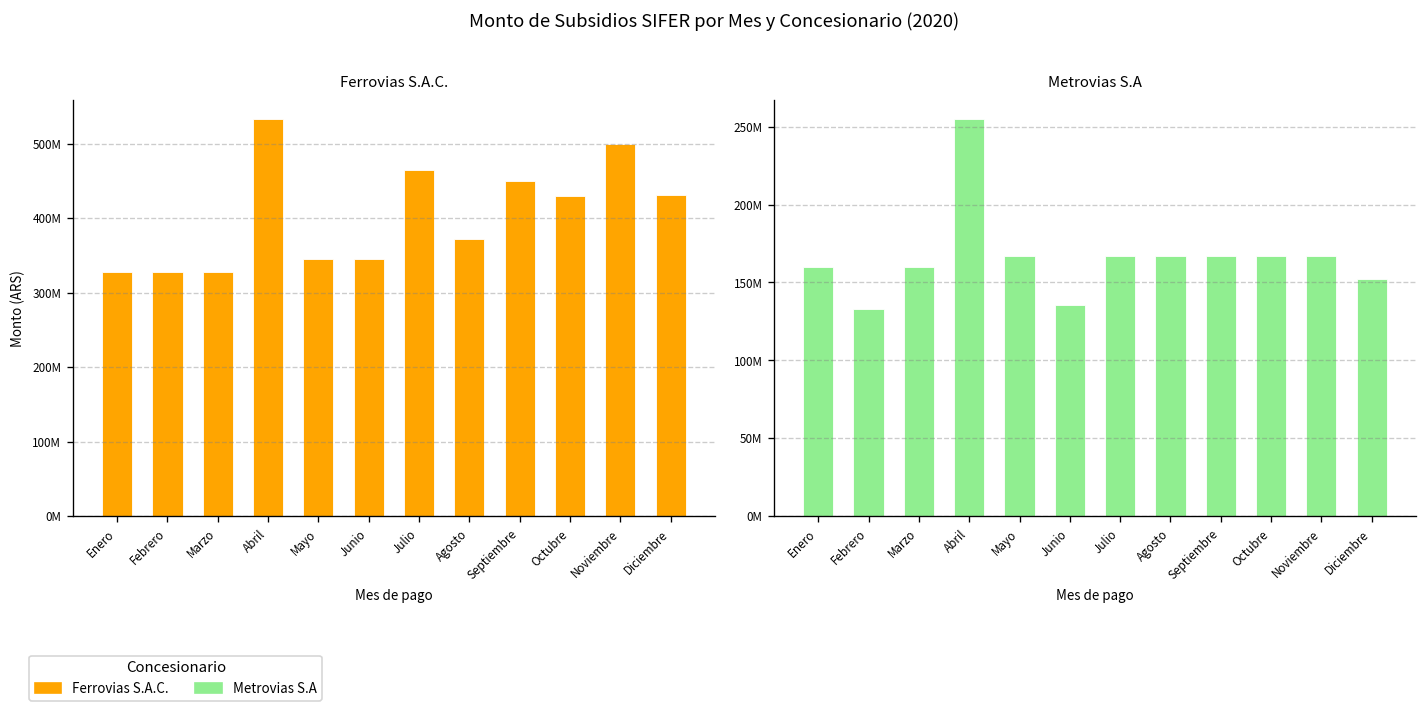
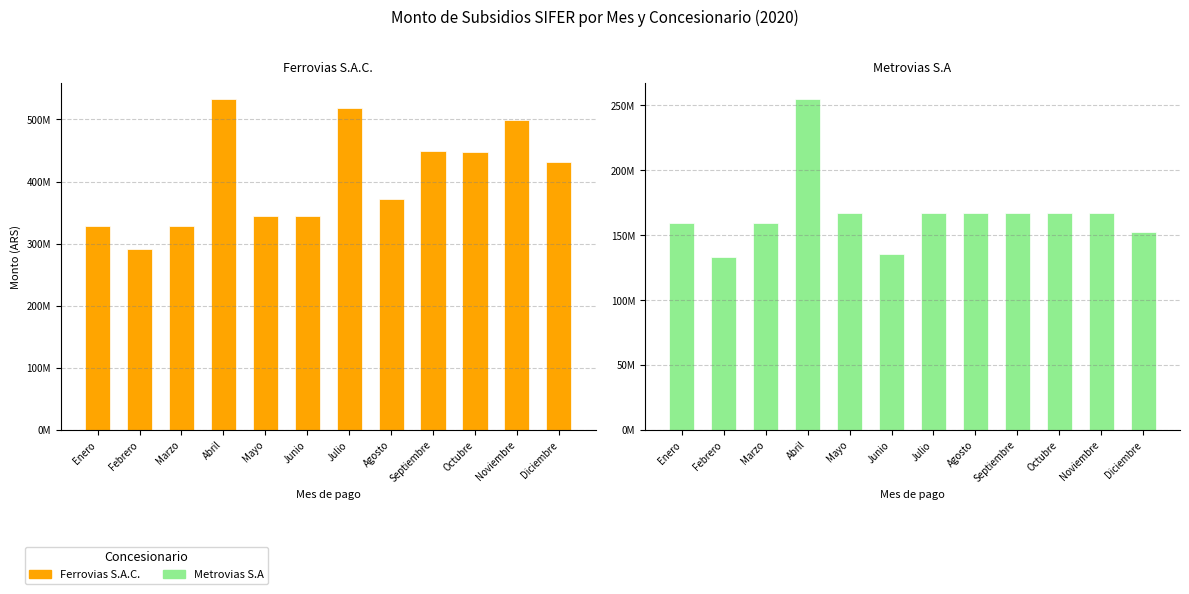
  {
    "Ferrovias S.A.C.": {
      "Enero": 330000000,
-     "Febrero": 330000000,
+     "Febrero": 290000000,
      "Marzo": 330000000,
      "Abril": 530000000,
      "Mayo": 340000000,
      "Junio": 340000000,
-     "Julio": 460000000,
+     "Julio": 520000000,
      "Agosto": 370000000,
      "Septiembre": 450000000,
-     "Octubre": 430000000,
+     "Octubre": 450000000,
      "Noviembre": 500000000,
      "Diciembre": 430000000
    },
    "Metrovias S.A": {
      "Enero": 160000000,
      "Febrero": 133000000,
      "Marzo": 160000000,
      "Abril": 255000000,
      "Mayo": 167000000,
      "Junio": 136000000,
      "Julio": 167000000,
      "Agosto": 167000000,
      "Septiembre": 167000000,
      "Octubre": 167000000,
      "Noviembre": 167000000,
      "Diciembre": 152000000
    }
  }
